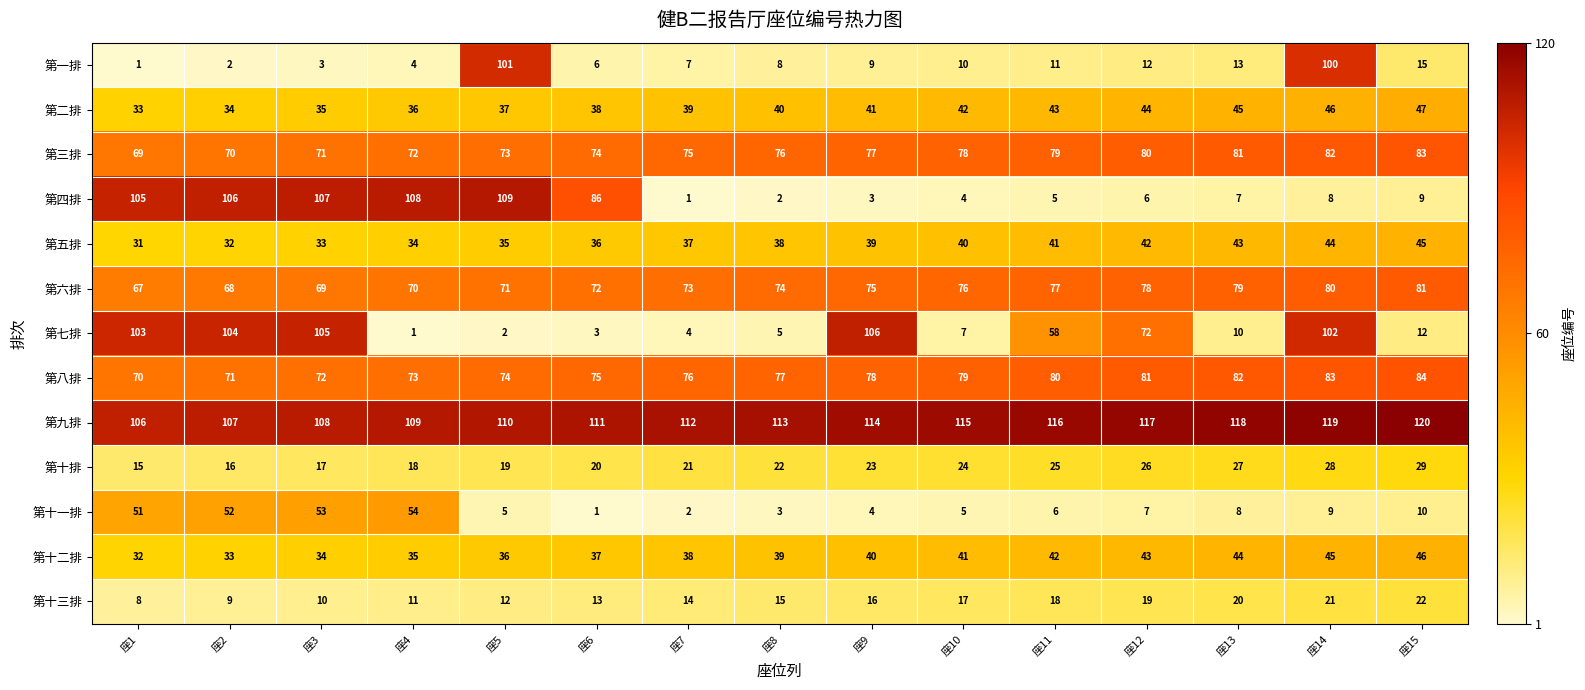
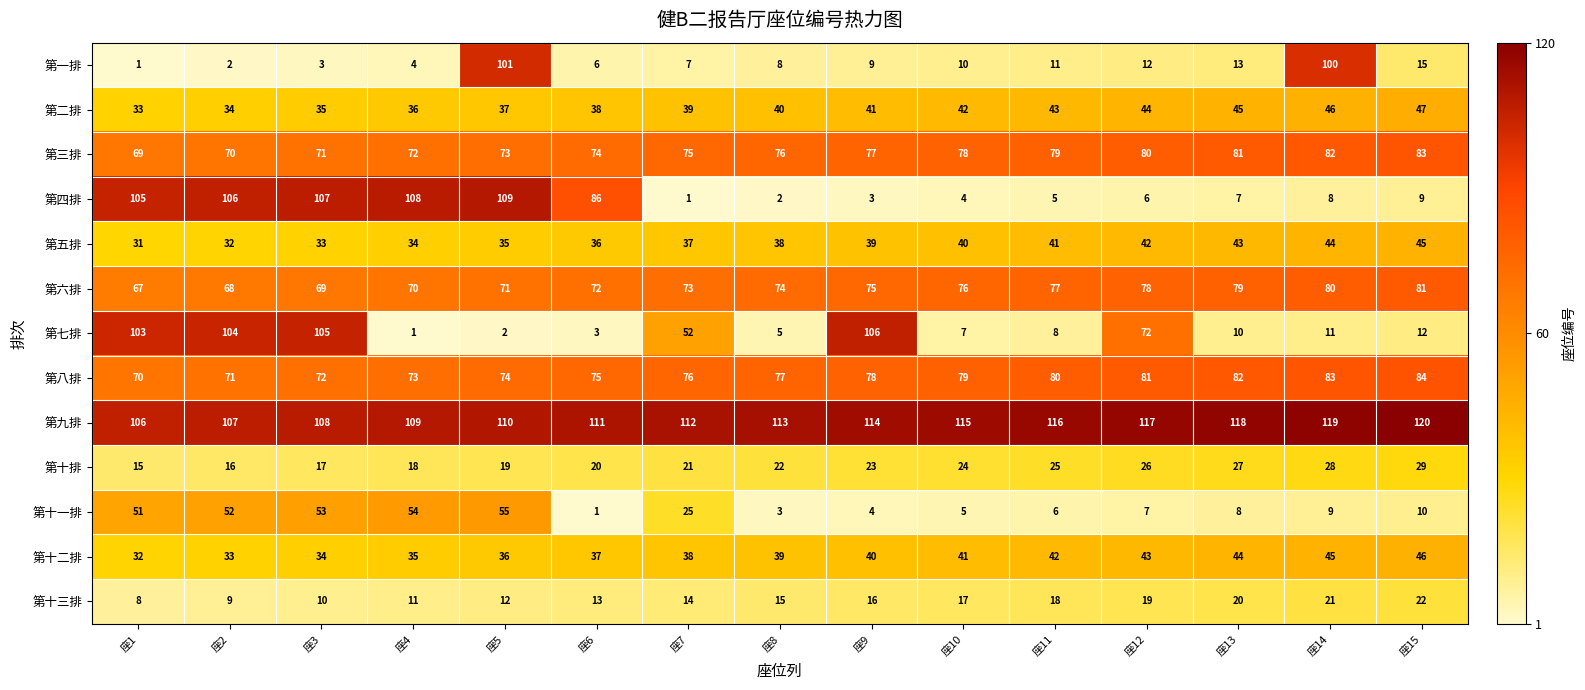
  {
    "第一排": {
      "座1": 1,
      "座2": 2,
      "座3": 3,
      "座4": 4,
      "座5": 101,
      "座6": 6,
      "座7": 7,
      "座8": 8,
      "座9": 9,
      "座10": 10,
      "座11": 11,
      "座12": 12,
      "座13": 13,
      "座14": 100,
      "座15": 15
    },
    "第二排": {
      "座1": 33,
      "座2": 34,
      "座3": 35,
      "座4": 36,
      "座5": 37,
      "座6": 38,
      "座7": 39,
      "座8": 40,
      "座9": 41,
      "座10": 42,
      "座11": 43,
      "座12": 44,
      "座13": 45,
      "座14": 46,
      "座15": 47
    },
    "第三排": {
      "座1": 69,
      "座2": 70,
      "座3": 71,
      "座4": 72,
      "座5": 73,
      "座6": 74,
      "座7": 75,
      "座8": 76,
      "座9": 77,
      "座10": 78,
      "座11": 79,
      "座12": 80,
      "座13": 81,
      "座14": 82,
      "座15": 83
    },
    "第四排": {
      "座1": 105,
      "座2": 106,
      "座3": 107,
      "座4": 108,
      "座5": 109,
      "座6": 86,
      "座7": 1,
      "座8": 2,
      "座9": 3,
      "座10": 4,
      "座11": 5,
      "座12": 6,
      "座13": 7,
      "座14": 8,
      "座15": 9
    },
    "第五排": {
      "座1": 31,
      "座2": 32,
      "座3": 33,
      "座4": 34,
      "座5": 35,
      "座6": 36,
      "座7": 37,
      "座8": 38,
      "座9": 39,
      "座10": 40,
      "座11": 41,
      "座12": 42,
      "座13": 43,
      "座14": 44,
      "座15": 45
    },
    "第六排": {
      "座1": 67,
      "座2": 68,
      "座3": 69,
      "座4": 70,
      "座5": 71,
      "座6": 72,
      "座7": 73,
      "座8": 74,
      "座9": 75,
      "座10": 76,
      "座11": 77,
      "座12": 78,
      "座13": 79,
      "座14": 80,
      "座15": 81
    },
    "第七排": {
      "座1": 103,
      "座2": 104,
      "座3": 105,
      "座4": 1,
      "座5": 2,
      "座6": 3,
-     "座7": 4,
+     "座7": 52,
      "座8": 5,
      "座9": 106,
      "座10": 7,
-     "座11": 58,
+     "座11": 8,
      "座12": 72,
      "座13": 10,
-     "座14": 102,
+     "座14": 11,
      "座15": 12
    },
    "第八排": {
      "座1": 70,
      "座2": 71,
      "座3": 72,
      "座4": 73,
      "座5": 74,
      "座6": 75,
      "座7": 76,
      "座8": 77,
      "座9": 78,
      "座10": 79,
      "座11": 80,
      "座12": 81,
      "座13": 82,
      "座14": 83,
      "座15": 84
    },
    "第九排": {
      "座1": 106,
      "座2": 107,
      "座3": 108,
      "座4": 109,
      "座5": 110,
      "座6": 111,
      "座7": 112,
      "座8": 113,
      "座9": 114,
      "座10": 115,
      "座11": 116,
      "座12": 117,
      "座13": 118,
      "座14": 119,
      "座15": 120
    },
    "第十排": {
      "座1": 15,
      "座2": 16,
      "座3": 17,
      "座4": 18,
      "座5": 19,
      "座6": 20,
      "座7": 21,
      "座8": 22,
      "座9": 23,
      "座10": 24,
      "座11": 25,
      "座12": 26,
      "座13": 27,
      "座14": 28,
      "座15": 29
    },
    "第十一排": {
      "座1": 51,
      "座2": 52,
      "座3": 53,
      "座4": 54,
-     "座5": 5,
+     "座5": 55,
      "座6": 1,
-     "座7": 2,
+     "座7": 25,
      "座8": 3,
      "座9": 4,
      "座10": 5,
      "座11": 6,
      "座12": 7,
      "座13": 8,
      "座14": 9,
      "座15": 10
    },
    "第十二排": {
      "座1": 32,
      "座2": 33,
      "座3": 34,
      "座4": 35,
      "座5": 36,
      "座6": 37,
      "座7": 38,
      "座8": 39,
      "座9": 40,
      "座10": 41,
      "座11": 42,
      "座12": 43,
      "座13": 44,
      "座14": 45,
      "座15": 46
    },
    "第十三排": {
      "座1": 8,
      "座2": 9,
      "座3": 10,
      "座4": 11,
      "座5": 12,
      "座6": 13,
      "座7": 14,
      "座8": 15,
      "座9": 16,
      "座10": 17,
      "座11": 18,
      "座12": 19,
      "座13": 20,
      "座14": 21,
      "座15": 22
    }
  }
